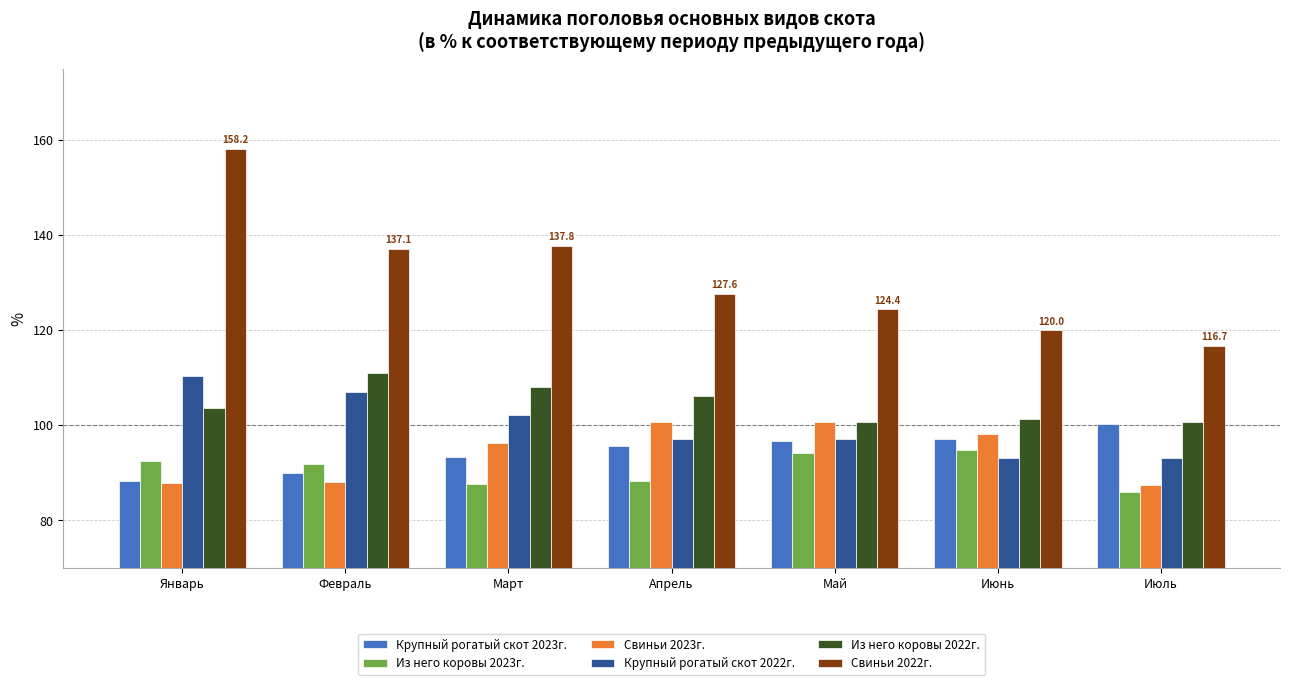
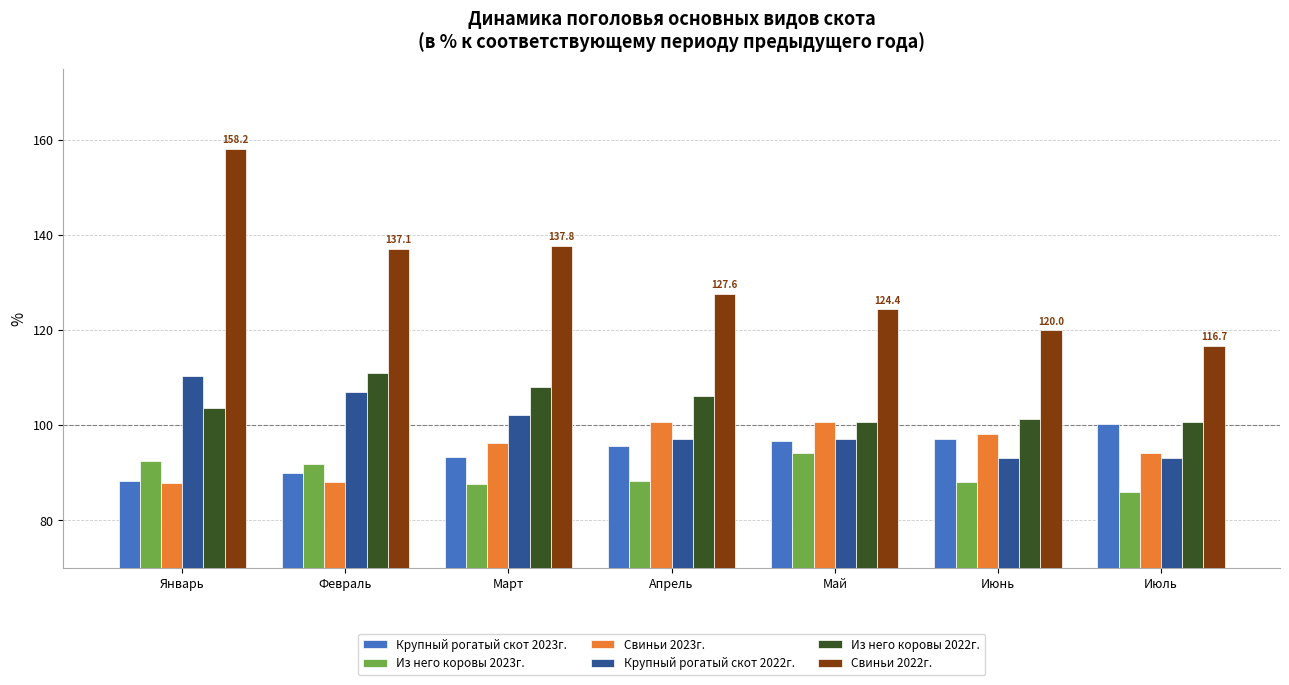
  {
    "Из него коровы 2023г.": {
      "Январь": 92,
      "Февраль": 92,
      "Март": 88,
      "Апрель": 88,
      "Май": 94,
-     "Июнь": 95,
+     "Июнь": 88,
      "Июль": 86
    },
    "Свиньи 2023г.": {
      "Январь": 88,
      "Февраль": 88,
      "Март": 96,
      "Апрель": 101,
      "Май": 101,
      "Июнь": 98,
-     "Июль": 88
+     "Июль": 94
    },
    "Из него коровы 2022г.": {
      "Январь": 104,
      "Февраль": 111,
      "Март": 108,
      "Апрель": 106,
      "Май": 101,
      "Июнь": 101,
      "Июль": 101
    },
    "Свиньи 2022г.": {
      "Январь": 158.2,
      "Февраль": 137.1,
      "Март": 137.8,
      "Апрель": 127.6,
      "Май": 124.4,
      "Июнь": 120.0,
      "Июль": 116.7
    }
  }
